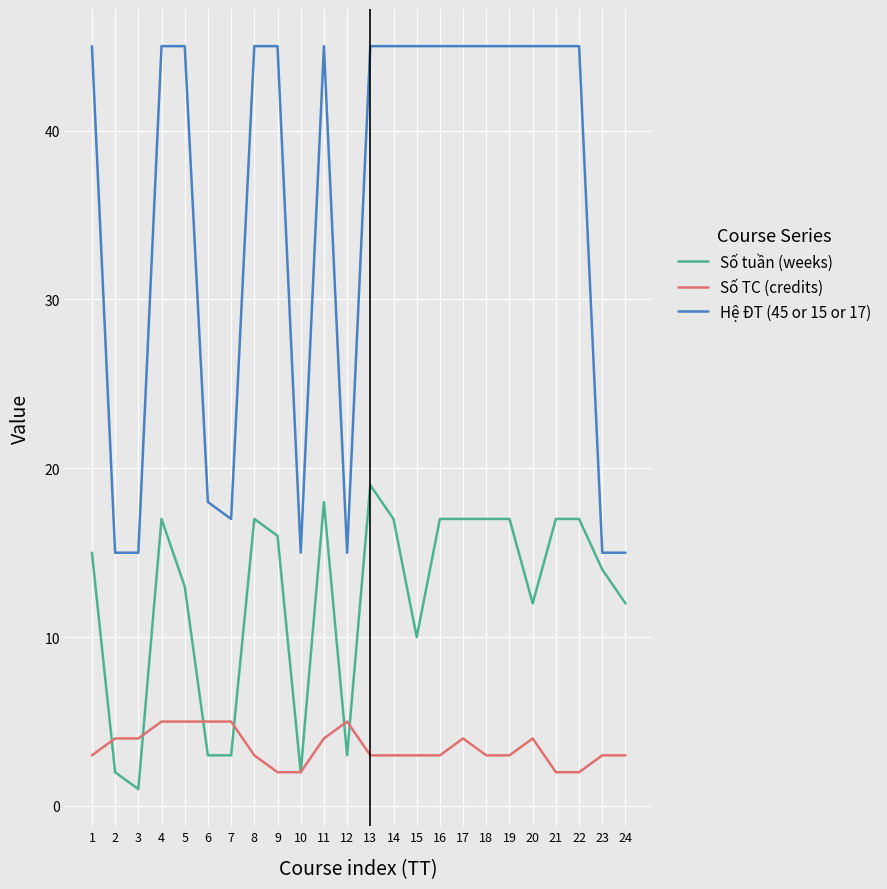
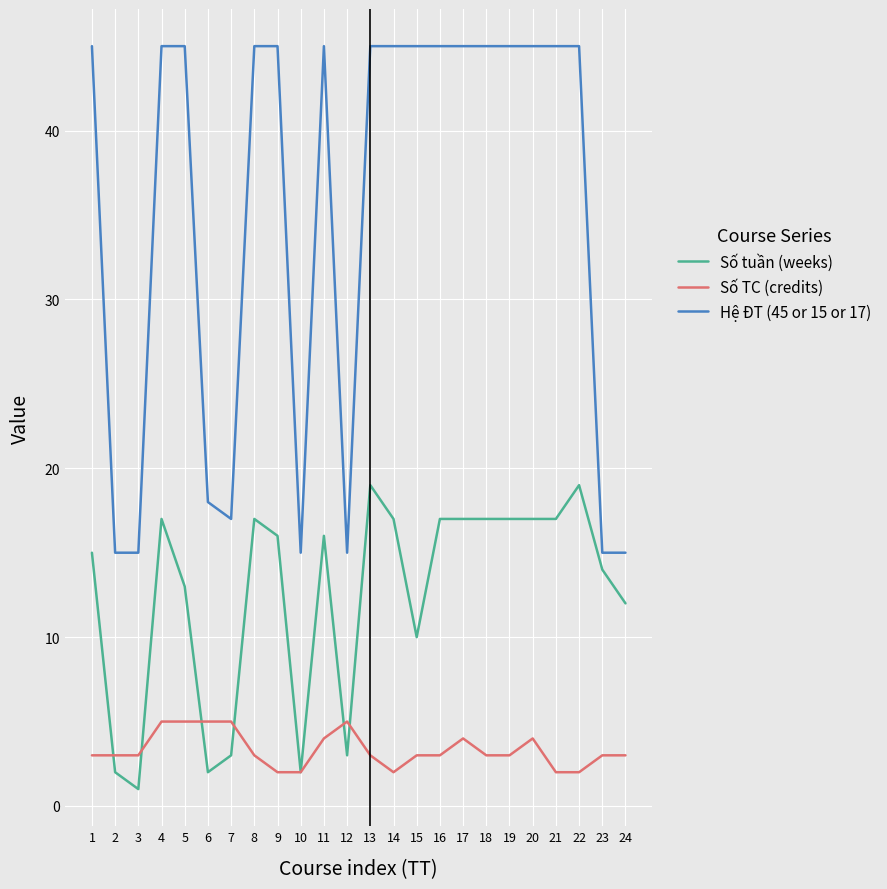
  {
    "Số tuần (weeks)": {
      "1": 15,
      "2": 2,
      "3": 1,
      "4": 17,
      "5": 13,
-     "6": 3,
+     "6": 2,
      "7": 3,
      "8": 17,
      "9": 16,
-     "11": 18,
+     "11": 16,
      "12": 3,
      "13": 19,
      "14": 17,
      "15": 10,
      "16": 17,
      "17": 17,
      "18": 17,
      "19": 17,
-     "20": 12,
+     "20": 17,
      "21": 17,
-     "22": 17,
+     "22": 19,
      "23": 14,
      "24": 12
    },
    "Số TC (credits)": {
      "1": 3,
-     "2": 4,
-     "3": 4,
+     "2": 3,
+     "3": 3,
      "4": 5,
      "5": 5,
      "6": 5,
      "7": 5,
      "8": 3,
      "9": 2,
      "11": 4,
      "12": 5,
      "13": 3,
-     "14": 3,
+     "14": 2,
      "15": 3,
      "16": 3,
      "17": 4,
      "18": 3,
      "19": 3,
      "20": 4,
      "21": 2,
      "22": 2,
      "23": 3,
      "24": 3
    },
    "Hệ ĐT (45 or 15 or 17)": {
      "1": 45,
      "2": 15,
      "3": 15,
      "4": 45,
      "5": 45,
      "6": 18,
      "7": 17,
      "8": 45,
      "9": 45,
      "10": 15,
      "11": 45,
      "12": 15,
      "13": 45,
      "14": 45,
      "15": 45,
      "16": 45,
      "17": 45,
      "18": 45,
      "19": 45,
      "20": 45,
      "21": 45,
      "22": 45,
      "23": 15,
      "24": 15
    }
  }
